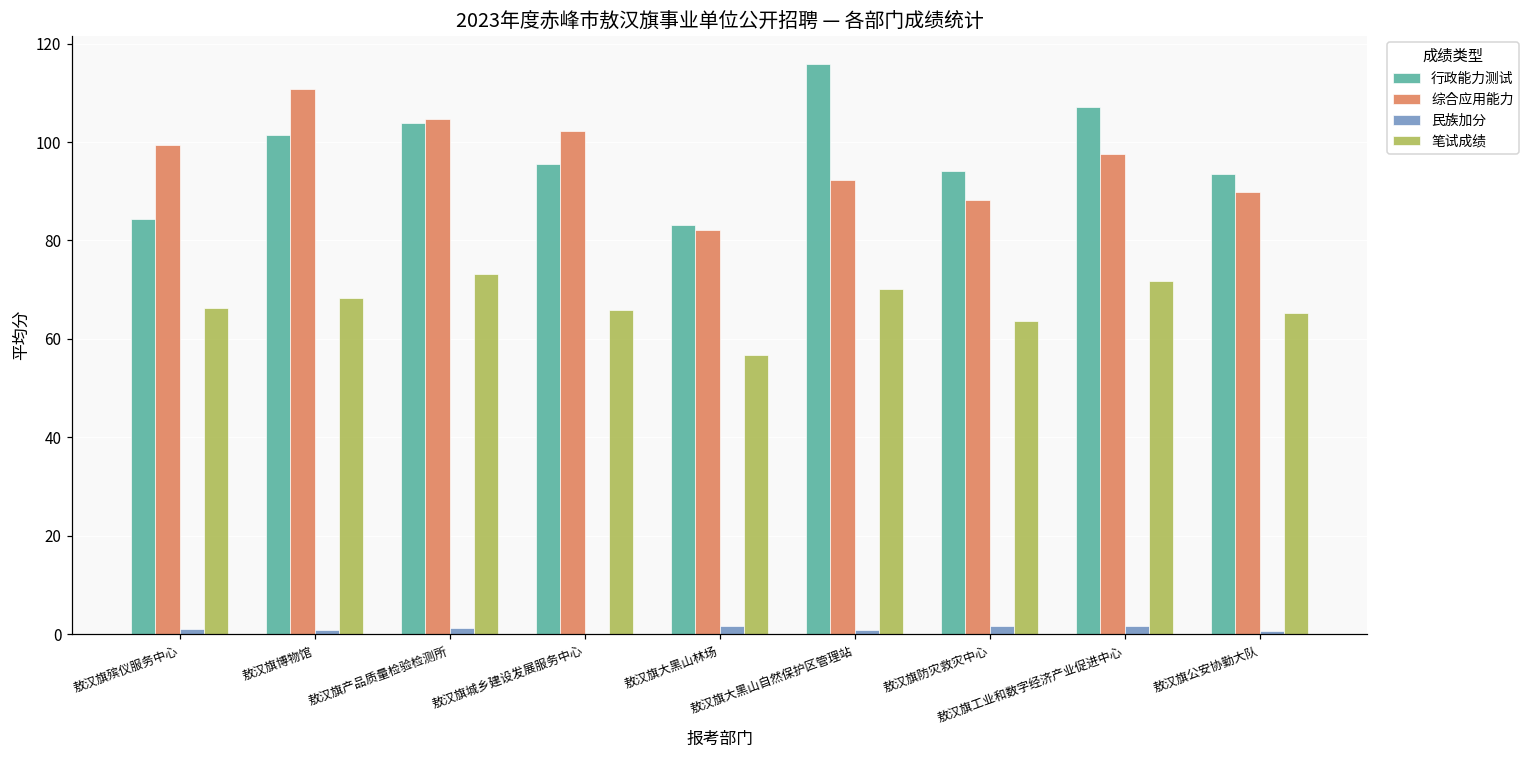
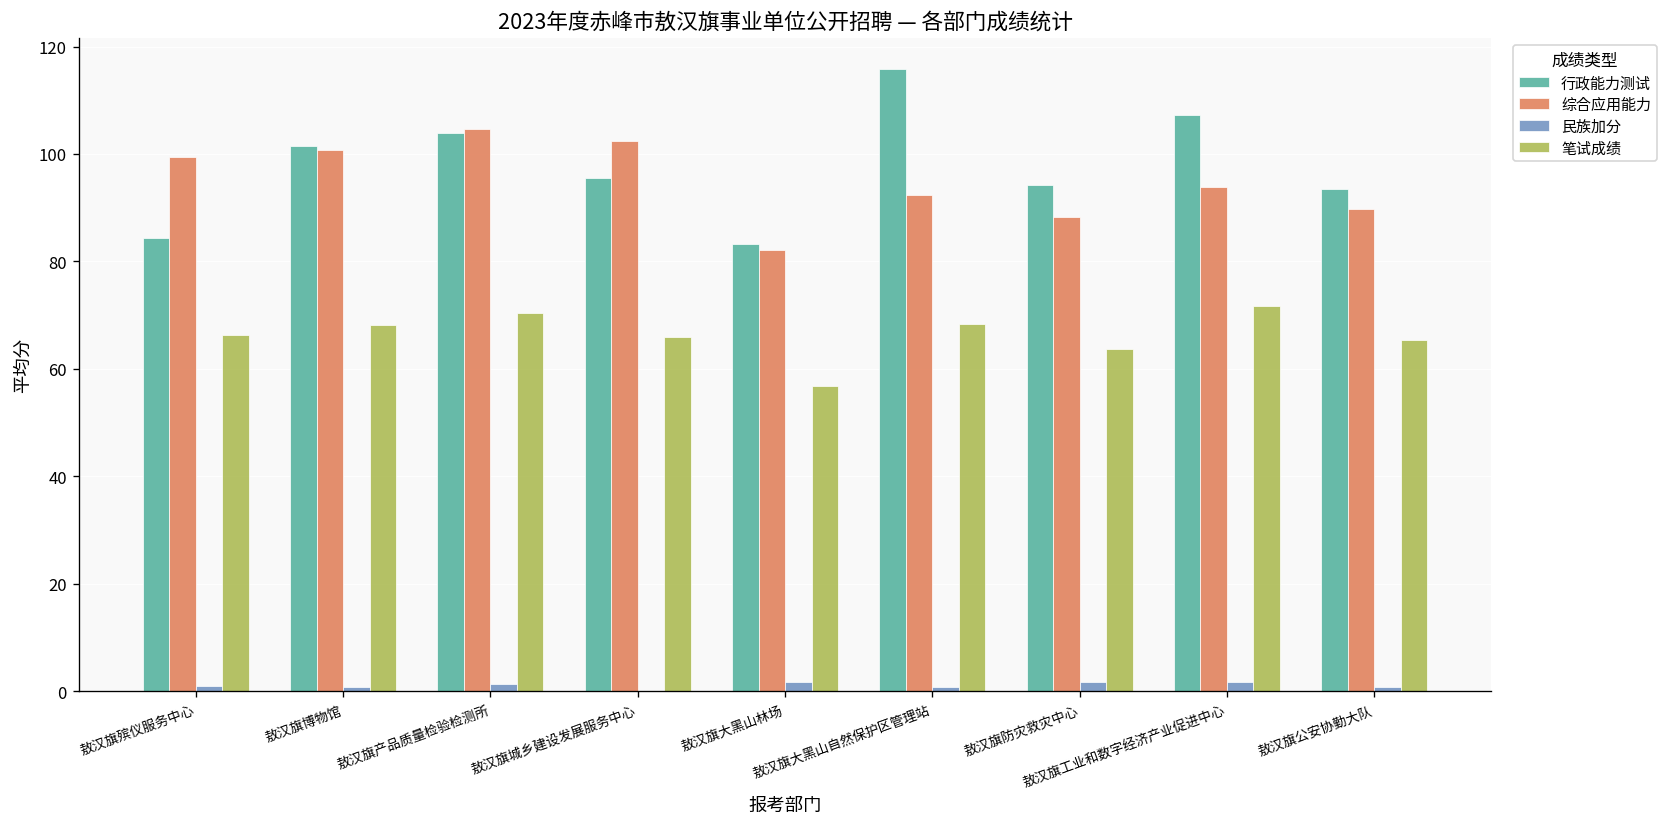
  {
    "综合应用能力": {
      "敖汉旗殡仪服务中心": 99,
-     "敖汉旗博物馆": 111,
+     "敖汉旗博物馆": 101,
      "敖汉旗产品质量检验检测所": 105,
      "敖汉旗城乡建设发展服务中心": 102,
      "敖汉旗大黑山林场": 82,
      "敖汉旗大黑山自然保护区管理站": 92,
      "敖汉旗防灾救灾中心": 88,
-     "敖汉旗工业和数字经济产业促进中心": 98,
+     "敖汉旗工业和数字经济产业促进中心": 94,
      "敖汉旗公安协勤大队": 90
    },
    "笔试成绩": {
      "敖汉旗殡仪服务中心": 66,
      "敖汉旗博物馆": 68,
-     "敖汉旗产品质量检验检测所": 73,
+     "敖汉旗产品质量检验检测所": 70,
      "敖汉旗城乡建设发展服务中心": 66,
      "敖汉旗大黑山林场": 57,
-     "敖汉旗大黑山自然保护区管理站": 70,
+     "敖汉旗大黑山自然保护区管理站": 68,
      "敖汉旗防灾救灾中心": 64,
      "敖汉旗工业和数字经济产业促进中心": 72,
      "敖汉旗公安协勤大队": 65
    }
  }
